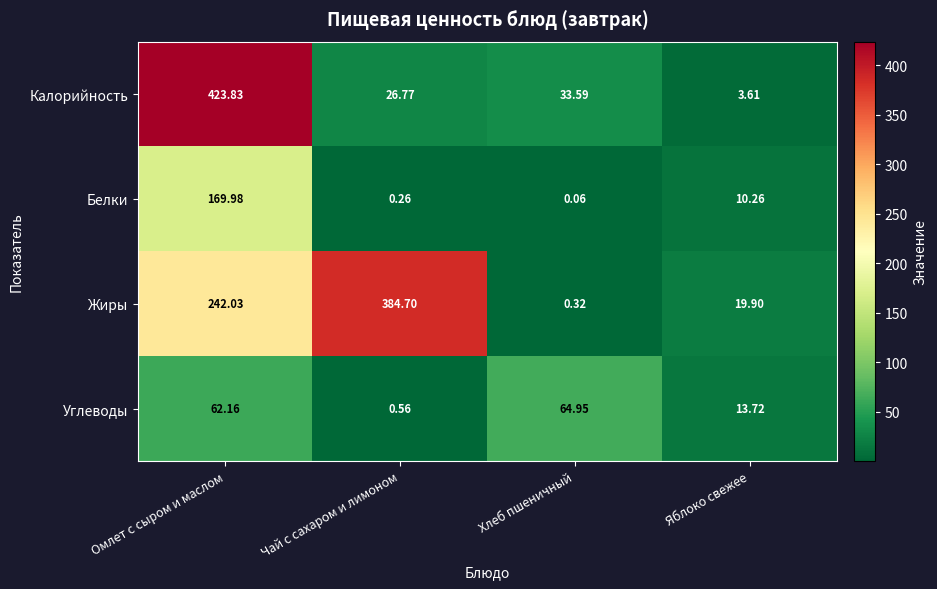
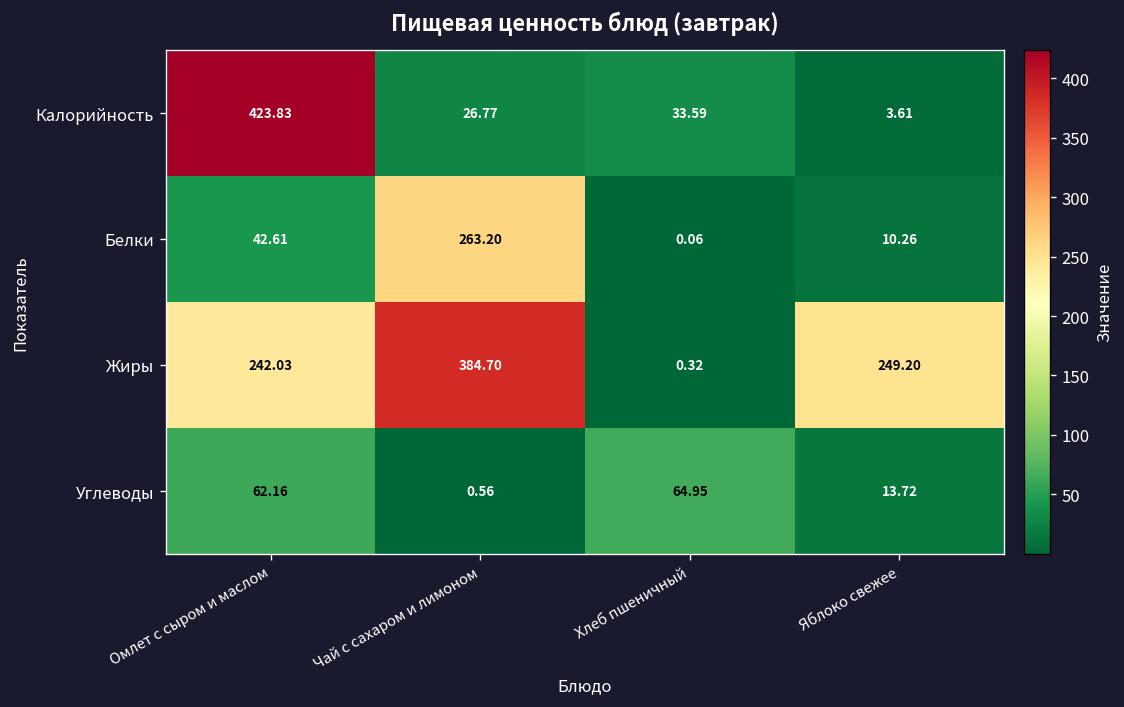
  {
    "Калорийность": {
      "Омлет с сыром и маслом": 423.83,
      "Чай с сахаром и лимоном": 26.77,
      "Хлеб пшеничный": 33.59,
      "Яблоко свежее": 3.61
    },
    "Белки": {
-     "Омлет с сыром и маслом": 169.98,
-     "Чай с сахаром и лимоном": 0.26,
+     "Омлет с сыром и маслом": 42.61,
+     "Чай с сахаром и лимоном": 263.20,
      "Хлеб пшеничный": 0.06,
      "Яблоко свежее": 10.26
    },
    "Жиры": {
      "Омлет с сыром и маслом": 242.03,
      "Чай с сахаром и лимоном": 384.70,
      "Хлеб пшеничный": 0.32,
-     "Яблоко свежее": 19.90
+     "Яблоко свежее": 249.20
    },
    "Углеводы": {
      "Омлет с сыром и маслом": 62.16,
      "Чай с сахаром и лимоном": 0.56,
      "Хлеб пшеничный": 64.95,
      "Яблоко свежее": 13.72
    }
  }
